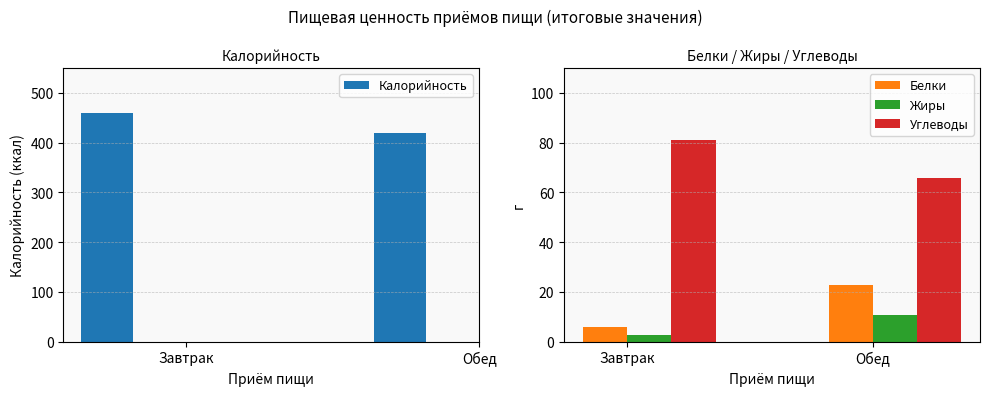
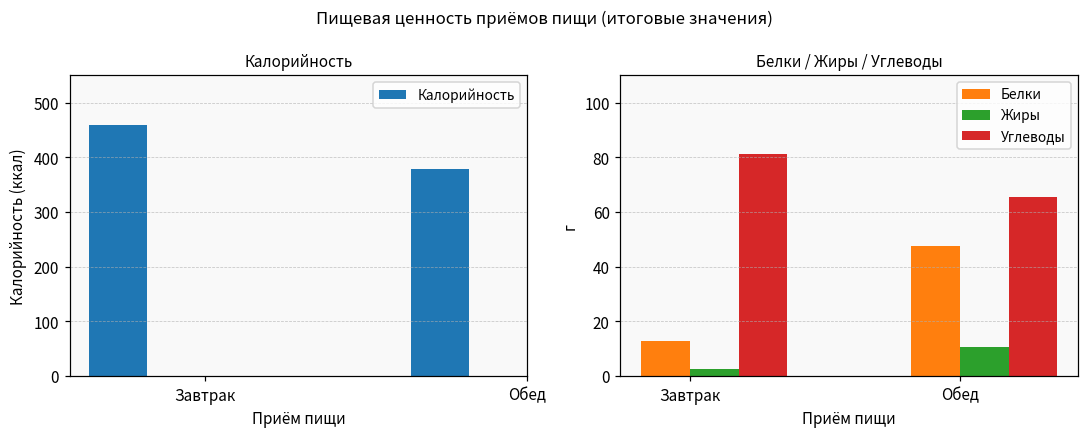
  {
    "Калорийность": {
      "Завтрак": 460,
-     "Обед": 420
+     "Обед": 380
    },
    "Белки / Жиры / Углеводы": {
      "Белки": {
-       "Завтрак": 6,
-       "Обед": 23
+       "Завтрак": 13,
+       "Обед": 48
      },
      "Жиры": {
        "Завтрак": 3,
        "Обед": 11
      },
      "Углеводы": {
        "Завтрак": 81,
        "Обед": 66
      }
    }
  }
